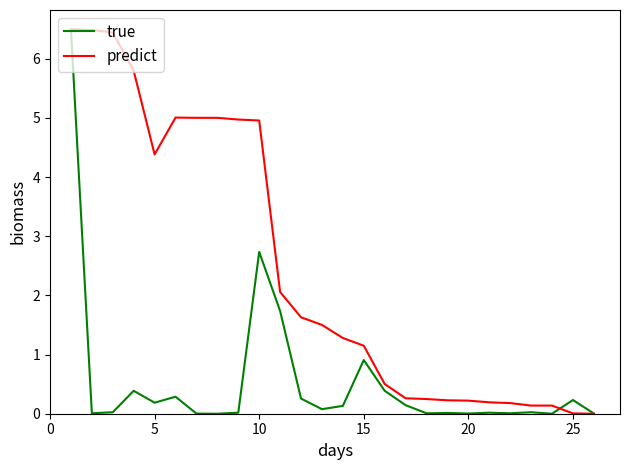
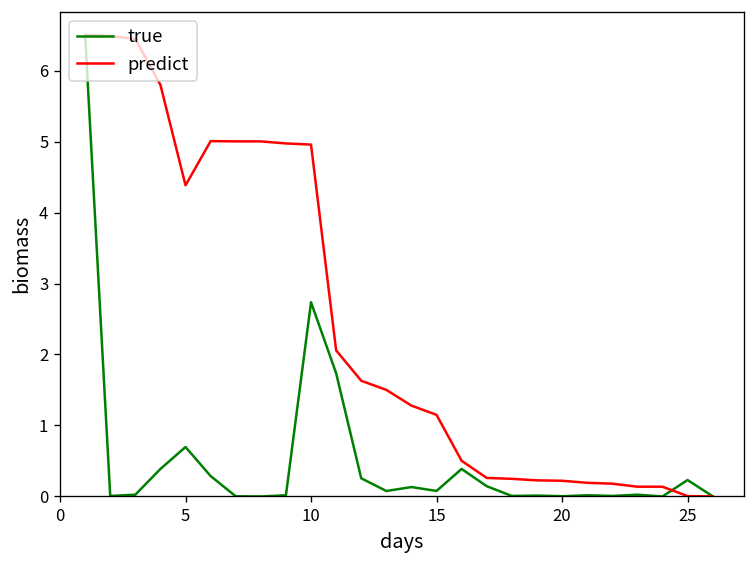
  {
    "true": {
-     "5": 0.2,
+     "5": 0.7,
      "10": 2.7,
-     "15": 0.9,
+     "15": 0.1,
      "20": 0.0,
      "25": 0.2
    },
    "predict": {
      "5": 4.4,
      "10": 5.0,
      "15": 1.1,
      "20": 0.2,
      "25": 0.0
    }
  }
